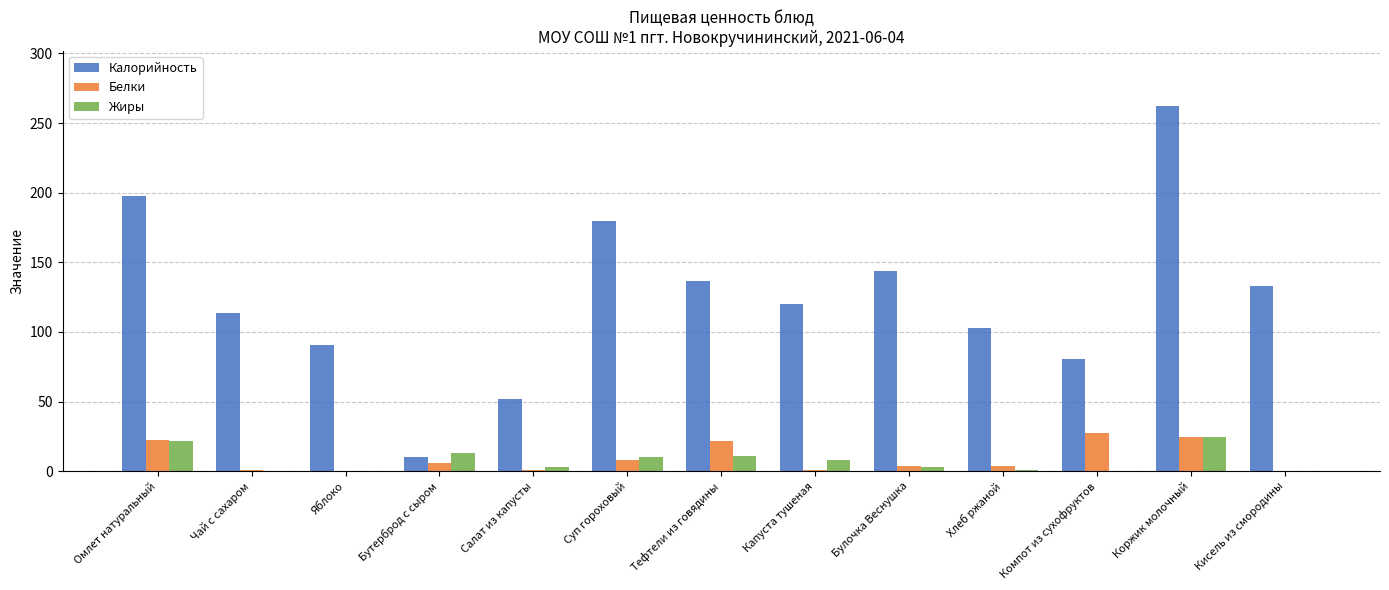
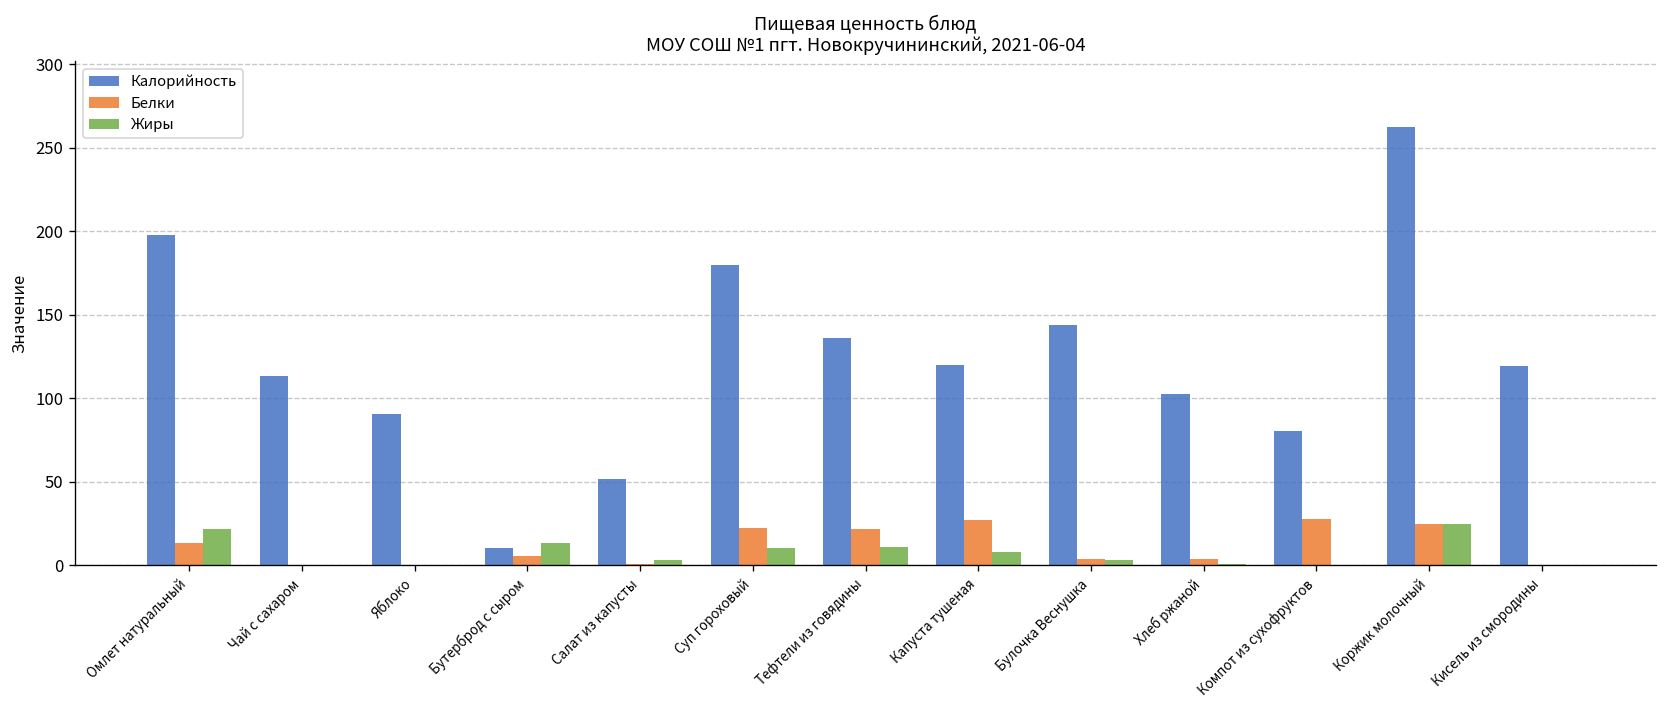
  {
    "Калорийность": {
      "Омлет натуральный": 198,
      "Чай с сахаром": 113,
      "Яблоко": 91,
      "Бутерброд с сыром": 10,
      "Салат из капусты": 52,
      "Суп гороховый": 180,
      "Тефтели из говядины": 136,
      "Капуста тушеная": 120,
      "Булочка Веснушка": 144,
      "Хлеб ржаной": 103,
      "Компот из сухофруктов": 81,
      "Коржик молочный": 262,
-     "Кисель из смородины": 133
+     "Кисель из смородины": 120
    },
    "Белки": {
-     "Омлет натуральный": 23,
+     "Омлет натуральный": 14,
      "Бутерброд с сыром": 6,
-     "Суп гороховый": 8,
+     "Суп гороховый": 22,
      "Тефтели из говядины": 22,
-     "Капуста тушеная": 1,
+     "Капуста тушеная": 27,
      "Булочка Веснушка": 4,
      "Хлеб ржаной": 4,
      "Компот из сухофруктов": 28,
      "Коржик молочный": 25
    },
    "Жиры": {
      "Омлет натуральный": 22,
      "Яблоко": 0,
      "Бутерброд с сыром": 13,
      "Салат из капусты": 3,
      "Суп гороховый": 10,
      "Тефтели из говядины": 11,
      "Капуста тушеная": 8,
      "Булочка Веснушка": 3,
      "Компот из сухофруктов": 0,
      "Коржик молочный": 25,
      "Кисель из смородины": 0
    }
  }
